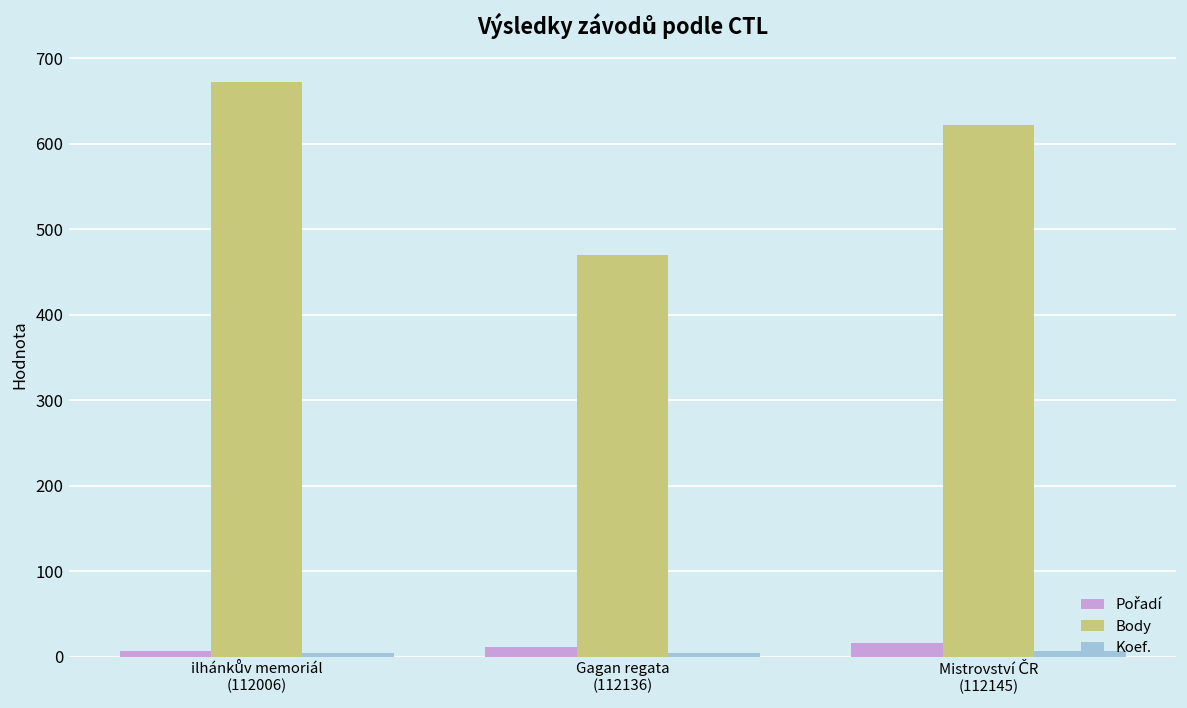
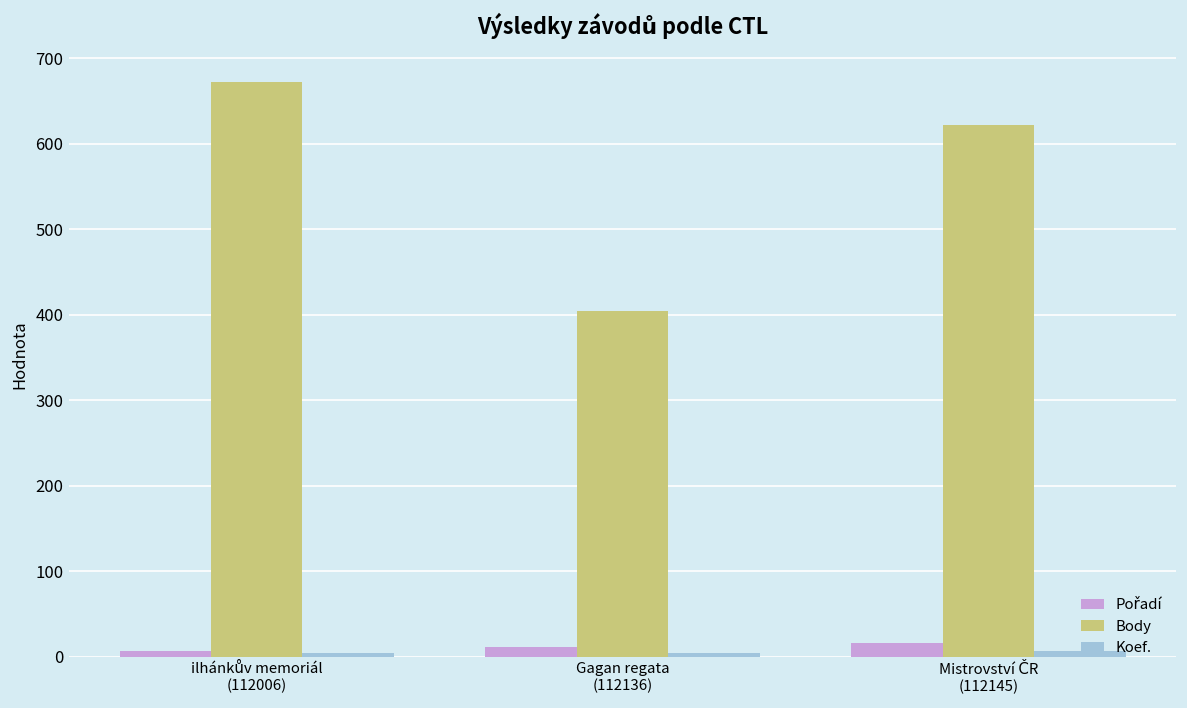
  {
    "Body": {
      "ilhánkův memoriál (112006)": 670,
-     "Gagan regata (112136)": 470,
+     "Gagan regata (112136)": 400,
      "Mistrovství ČR (112145)": 620
    }
  }
